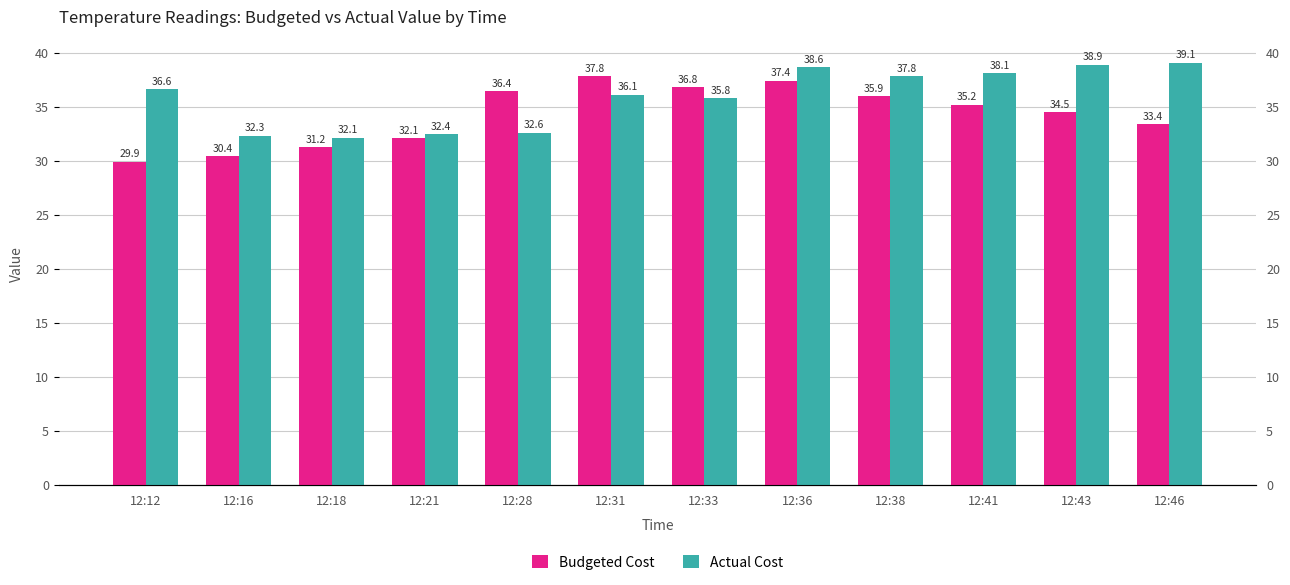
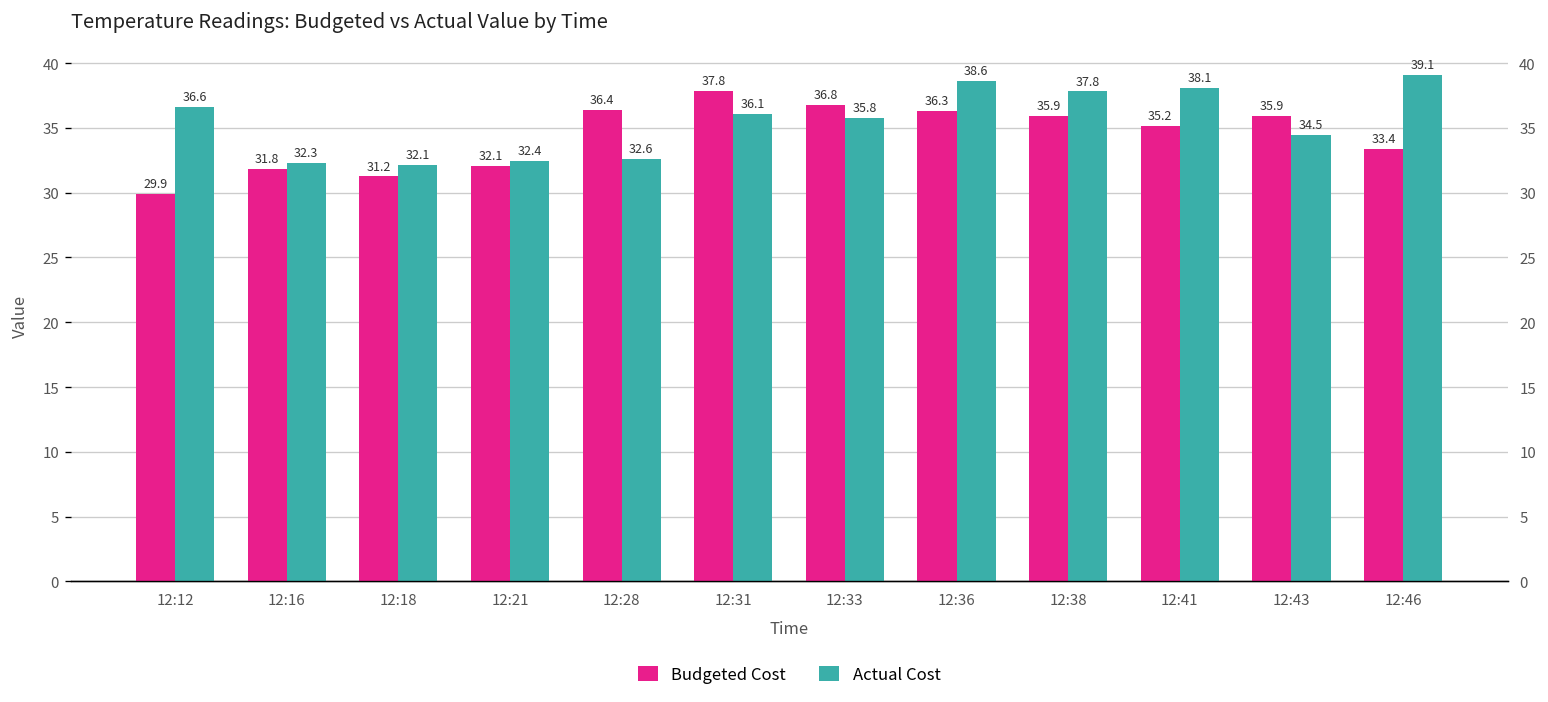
  {
    "Budgeted Cost": {
      "12:12": 29.9,
-     "12:16": 30.4,
+     "12:16": 31.8,
      "12:18": 31.2,
      "12:21": 32.1,
      "12:28": 36.4,
      "12:31": 37.8,
      "12:33": 36.8,
-     "12:36": 37.4,
+     "12:36": 36.3,
      "12:38": 35.9,
      "12:41": 35.2,
-     "12:43": 34.5,
+     "12:43": 35.9,
      "12:46": 33.4
    },
    "Actual Cost": {
      "12:12": 36.6,
      "12:16": 32.3,
      "12:18": 32.1,
      "12:21": 32.4,
      "12:28": 32.6,
      "12:31": 36.1,
      "12:33": 35.8,
      "12:36": 38.6,
      "12:38": 37.8,
      "12:41": 38.1,
-     "12:43": 38.9,
+     "12:43": 34.5,
      "12:46": 39.1
    }
  }
